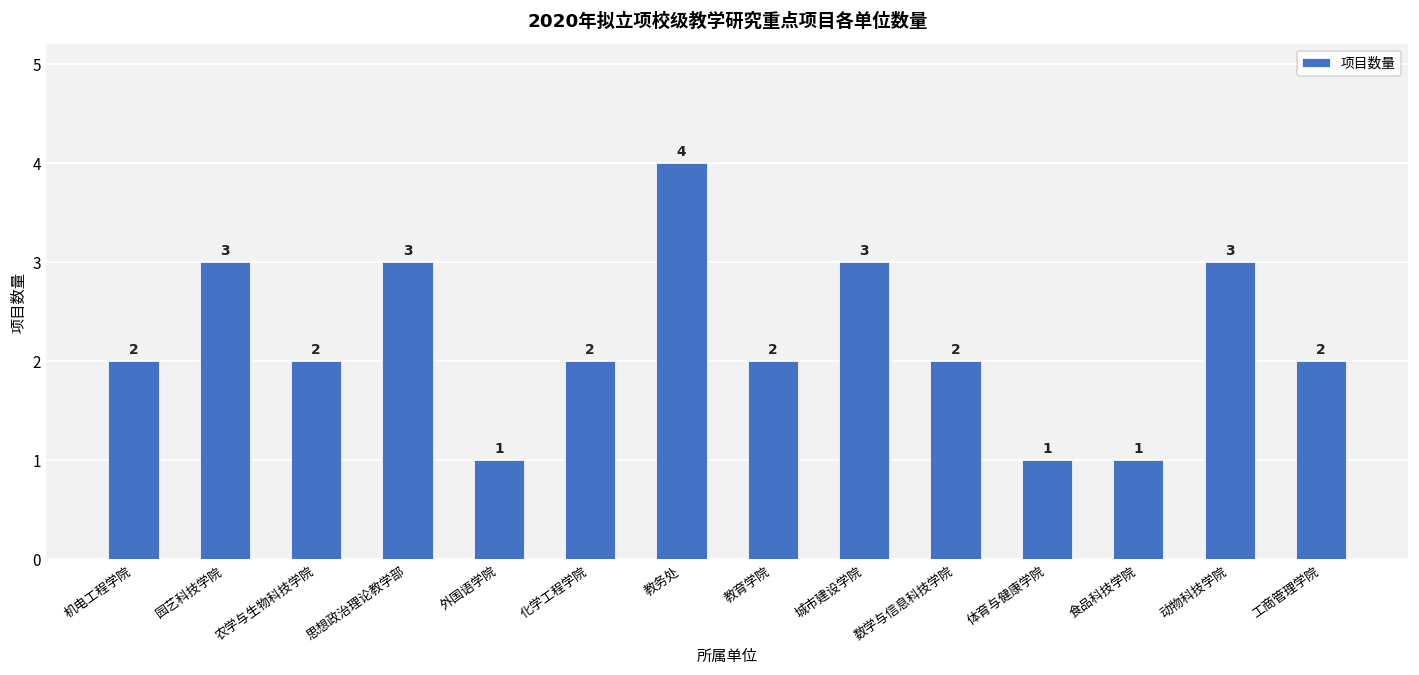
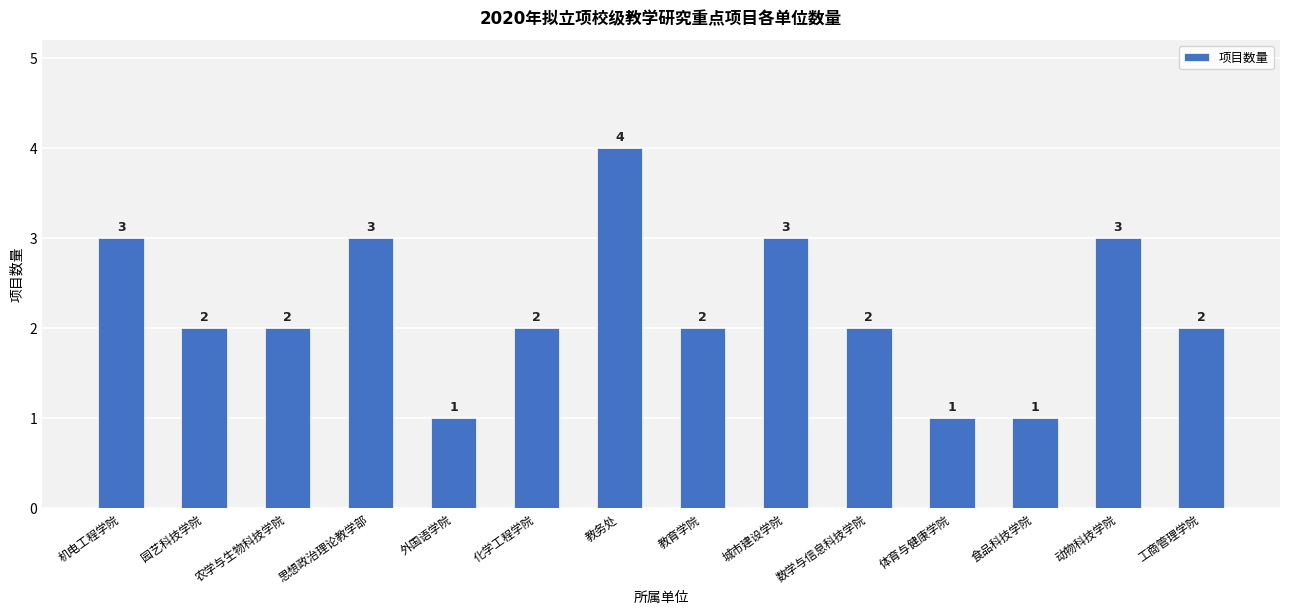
  {
-   "机电工程学院": 2,
-   "园艺科技学院": 3,
+   "机电工程学院": 3,
+   "园艺科技学院": 2,
    "农学与生物科技学院": 2,
    "思想政治理论教学部": 3,
    "外国语学院": 1,
    "化学工程学院": 2,
    "教务处": 4,
    "教育学院": 2,
    "城市建设学院": 3,
    "数学与信息科技学院": 2,
    "体育与健康学院": 1,
    "食品科技学院": 1,
    "动物科技学院": 3,
    "工商管理学院": 2
  }
